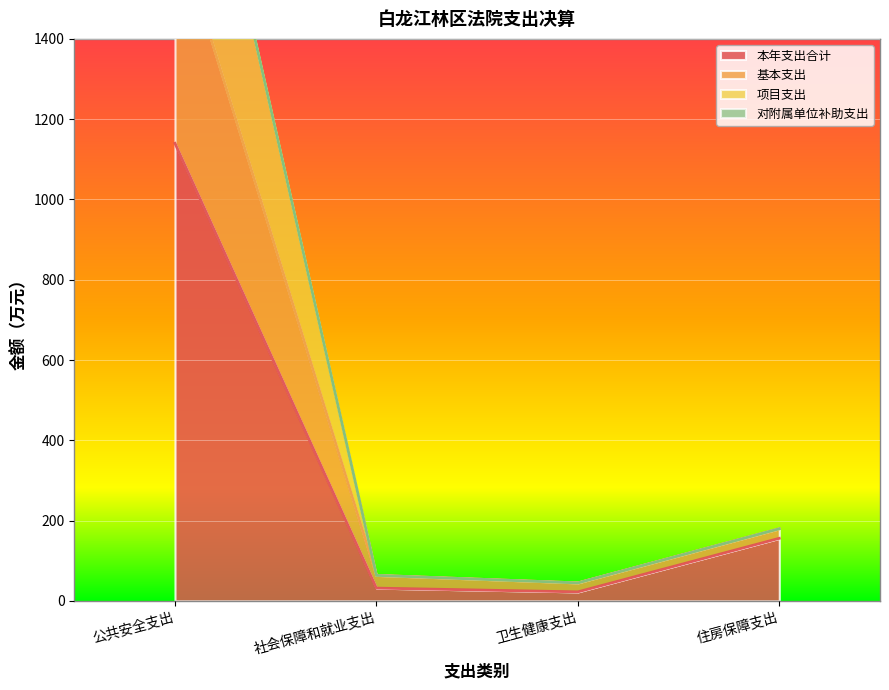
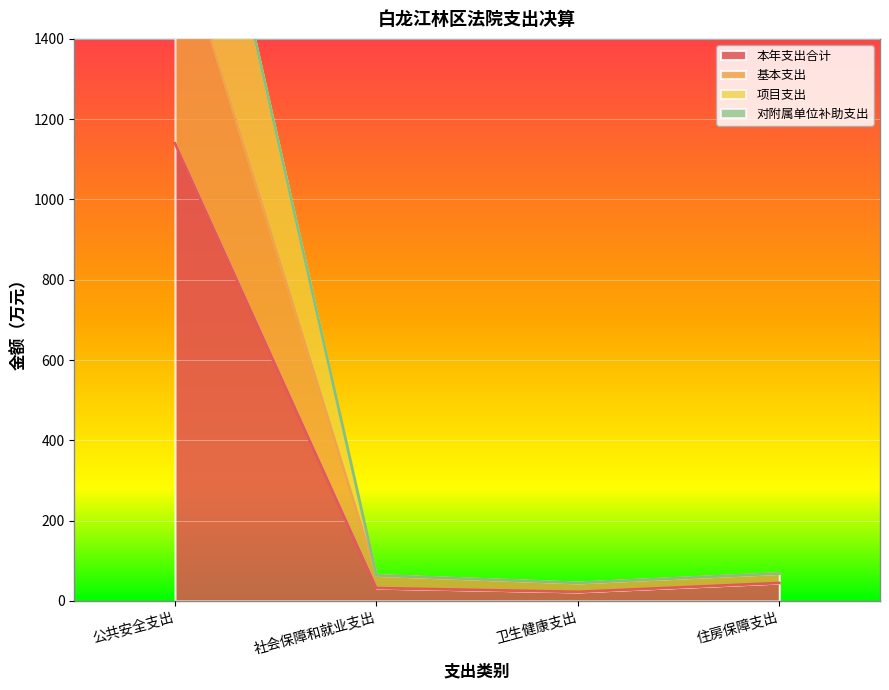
  {
    "本年支出合计": {
      "公共安全支出": 1140,
      "社会保障和就业支出": 30,
      "卫生健康支出": 20,
-     "住房保障支出": 160
+     "住房保障支出": 40
    }
  }
